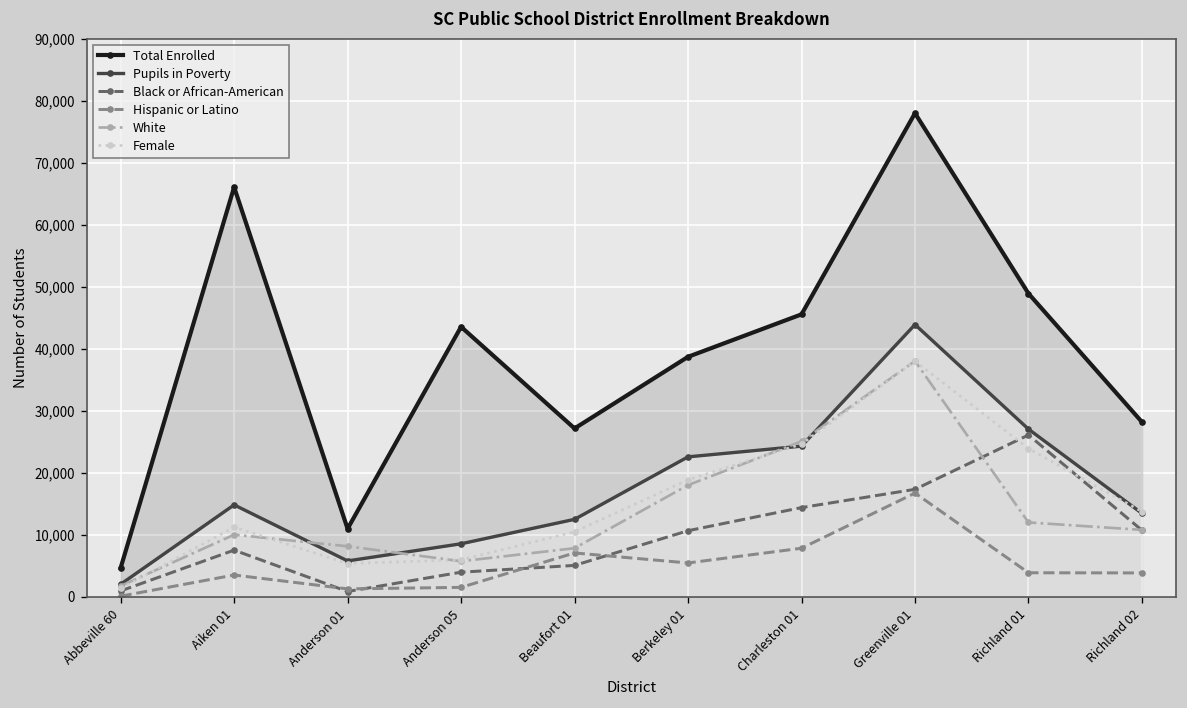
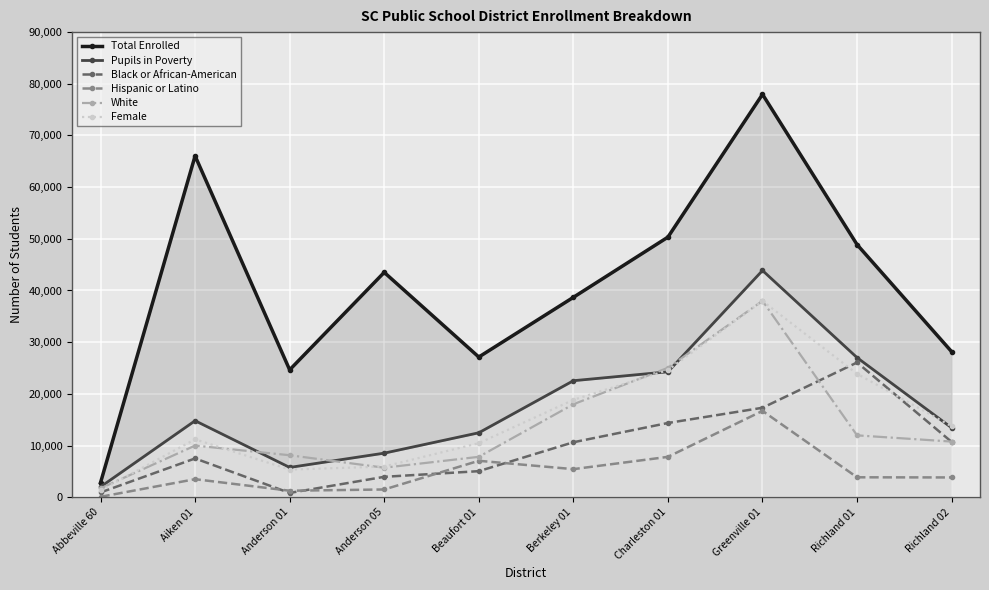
  {
    "Total Enrolled": {
-     "Abbeville 60": "5,000",
+     "Abbeville 60": "3,000",
      "Aiken 01": "66,000",
-     "Anderson 01": "11,000",
+     "Anderson 01": "25,000",
      "Anderson 05": "44,000",
      "Beaufort 01": "27,000",
      "Berkeley 01": "39,000",
-     "Charleston 01": "46,000",
+     "Charleston 01": "50,000",
      "Greenville 01": "78,000",
      "Richland 01": "49,000",
      "Richland 02": "28,000"
    }
  }
